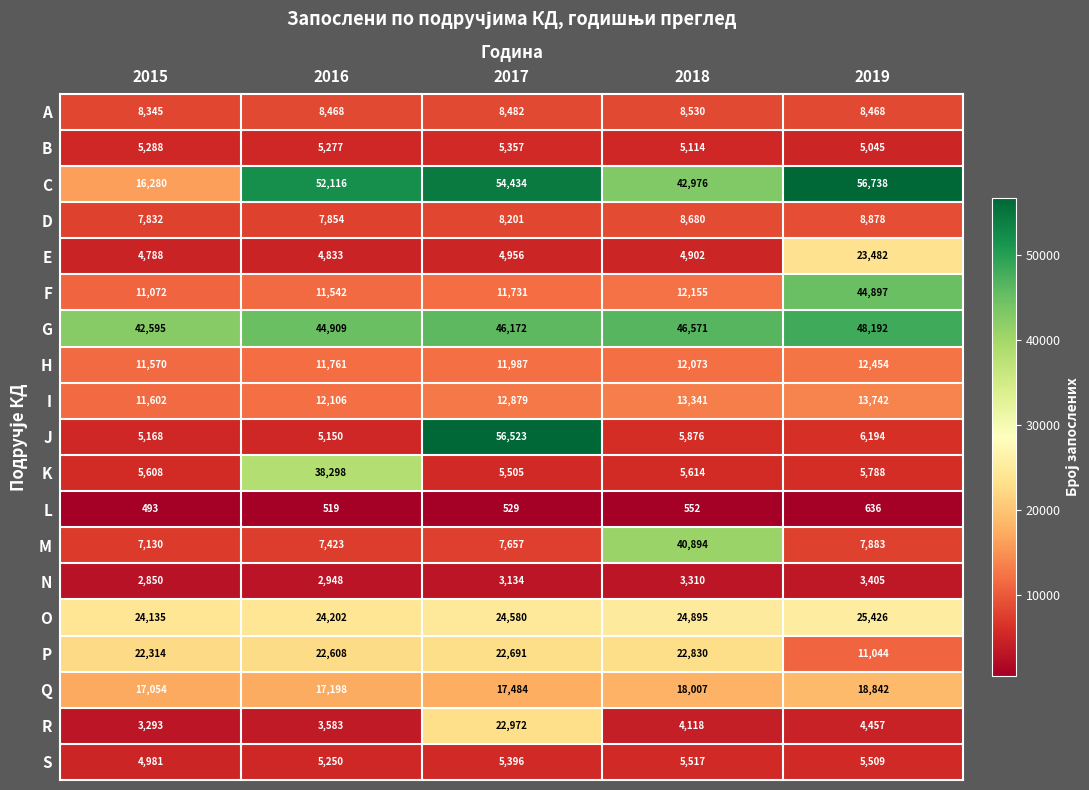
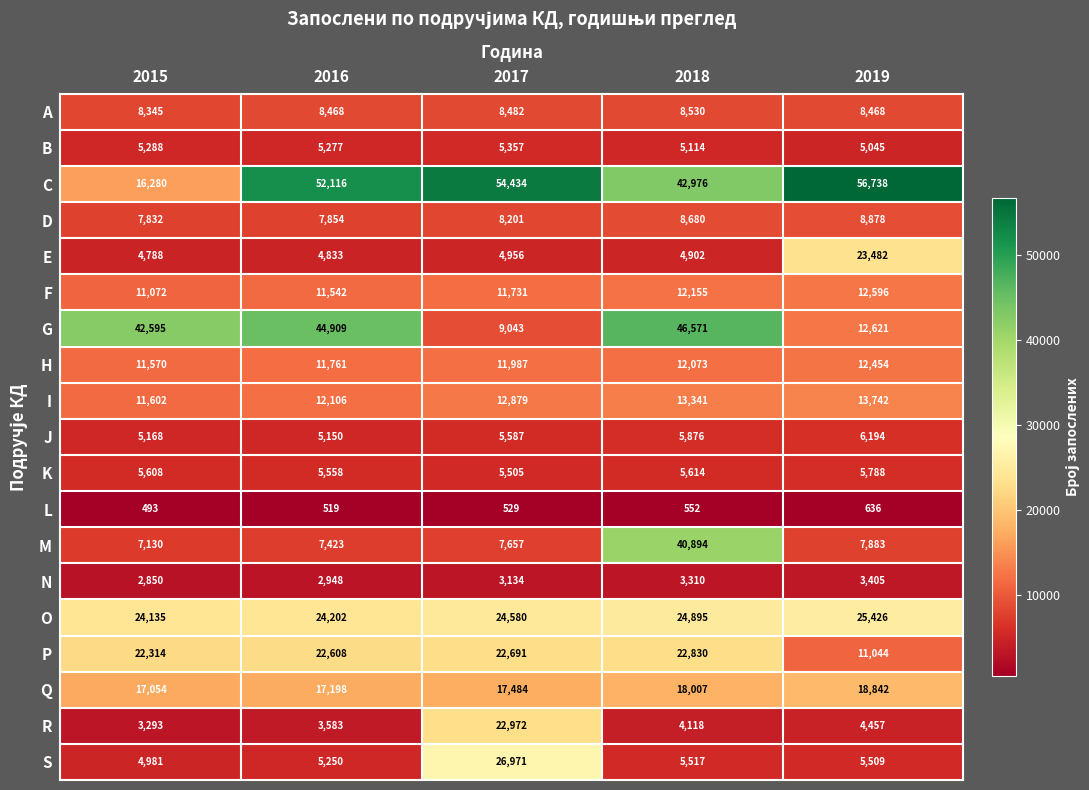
  {
    "A": {
      "2015": "8,345",
      "2016": "8,468",
      "2017": "8,482",
      "2018": "8,530",
      "2019": "8,468"
    },
    "B": {
      "2015": "5,288",
      "2016": "5,277",
      "2017": "5,357",
      "2018": "5,114",
      "2019": "5,045"
    },
    "C": {
      "2015": "16,280",
      "2016": "52,116",
      "2017": "54,434",
      "2018": "42,976",
      "2019": "56,738"
    },
    "D": {
      "2015": "7,832",
      "2016": "7,854",
      "2017": "8,201",
      "2018": "8,680",
      "2019": "8,878"
    },
    "E": {
      "2015": "4,788",
      "2016": "4,833",
      "2017": "4,956",
      "2018": "4,902",
      "2019": "23,482"
    },
    "F": {
      "2015": "11,072",
      "2016": "11,542",
      "2017": "11,731",
      "2018": "12,155",
-     "2019": "44,897"
+     "2019": "12,596"
    },
    "G": {
      "2015": "42,595",
      "2016": "44,909",
-     "2017": "46,172",
+     "2017": "9,043",
      "2018": "46,571",
-     "2019": "48,192"
+     "2019": "12,621"
    },
    "H": {
      "2015": "11,570",
      "2016": "11,761",
      "2017": "11,987",
      "2018": "12,073",
      "2019": "12,454"
    },
    "I": {
      "2015": "11,602",
      "2016": "12,106",
      "2017": "12,879",
      "2018": "13,341",
      "2019": "13,742"
    },
    "J": {
      "2015": "5,168",
      "2016": "5,150",
-     "2017": "56,523",
+     "2017": "5,587",
      "2018": "5,876",
      "2019": "6,194"
    },
    "K": {
      "2015": "5,608",
-     "2016": "38,298",
+     "2016": "5,558",
      "2017": "5,505",
      "2018": "5,614",
      "2019": "5,788"
    },
    "L": {
      "2015": "493",
      "2016": "519",
      "2017": "529",
      "2018": "552",
      "2019": "636"
    },
    "M": {
      "2015": "7,130",
      "2016": "7,423",
      "2017": "7,657",
      "2018": "40,894",
      "2019": "7,883"
    },
    "N": {
      "2015": "2,850",
      "2016": "2,948",
      "2017": "3,134",
      "2018": "3,310",
      "2019": "3,405"
    },
    "O": {
      "2015": "24,135",
      "2016": "24,202",
      "2017": "24,580",
      "2018": "24,895",
      "2019": "25,426"
    },
    "P": {
      "2015": "22,314",
      "2016": "22,608",
      "2017": "22,691",
      "2018": "22,830",
      "2019": "11,044"
    },
    "Q": {
      "2015": "17,054",
      "2016": "17,198",
      "2017": "17,484",
      "2018": "18,007",
      "2019": "18,842"
    },
    "R": {
      "2015": "3,293",
      "2016": "3,583",
      "2017": "22,972",
      "2018": "4,118",
      "2019": "4,457"
    },
    "S": {
      "2015": "4,981",
      "2016": "5,250",
-     "2017": "5,396",
+     "2017": "26,971",
      "2018": "5,517",
      "2019": "5,509"
    }
  }
